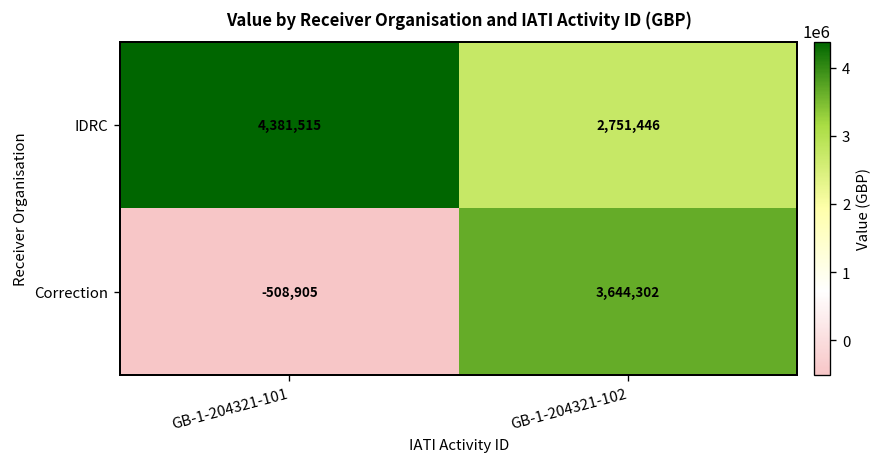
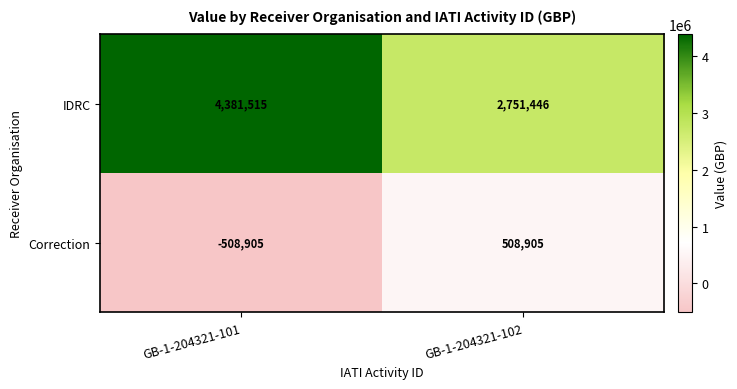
  {
    "IDRC": {
      "GB-1-204321-101": "4,381,515",
      "GB-1-204321-102": "2,751,446"
    },
    "Correction": {
      "GB-1-204321-101": "-508,905",
-     "GB-1-204321-102": "3,644,302"
+     "GB-1-204321-102": "508,905"
    }
  }
